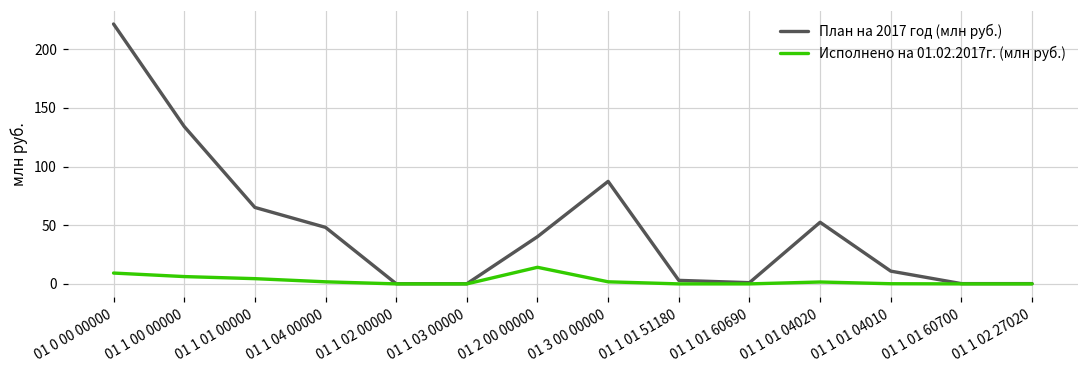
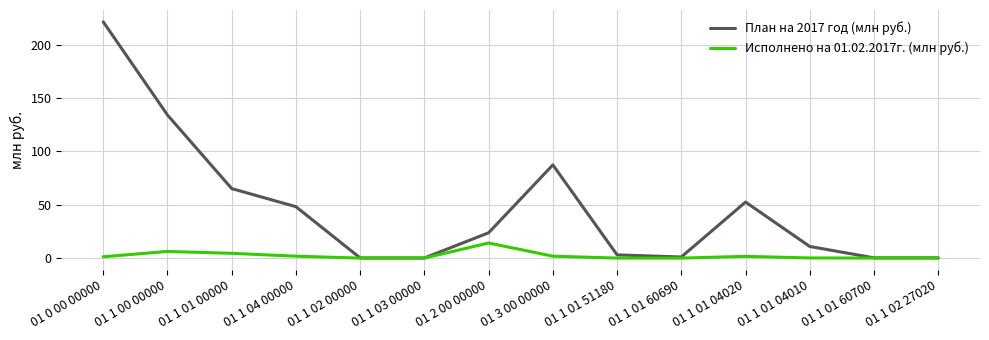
  {
    "План на 2017 год (млн руб.)": {
      "01 0 00 00000": 221,
      "01 1 00 00000": 134,
      "01 1 01 00000": 65,
      "01 1 04 00000": 48,
-     "01 2 00 00000": 40,
+     "01 2 00 00000": 24,
      "01 3 00 00000": 87,
      "01 1 01 51180": 3,
      "01 1 01 04020": 53,
      "01 1 01 04010": 11
    },
    "Исполнено на 01.02.2017г. (млн руб.)": {
-     "01 0 00 00000": 9,
+     "01 0 00 00000": 1,
      "01 1 00 00000": 6,
      "01 1 01 00000": 4,
      "01 1 04 00000": 2,
      "01 2 00 00000": 14,
      "01 3 00 00000": 2,
      "01 1 01 51180": 0,
      "01 1 01 04020": 2,
      "01 1 01 04010": 0
    }
  }
